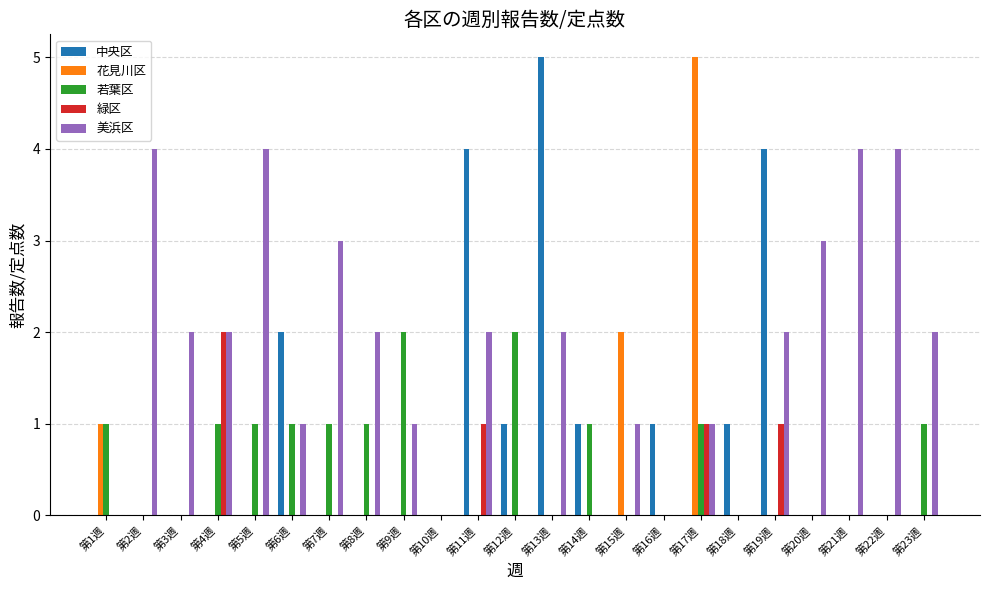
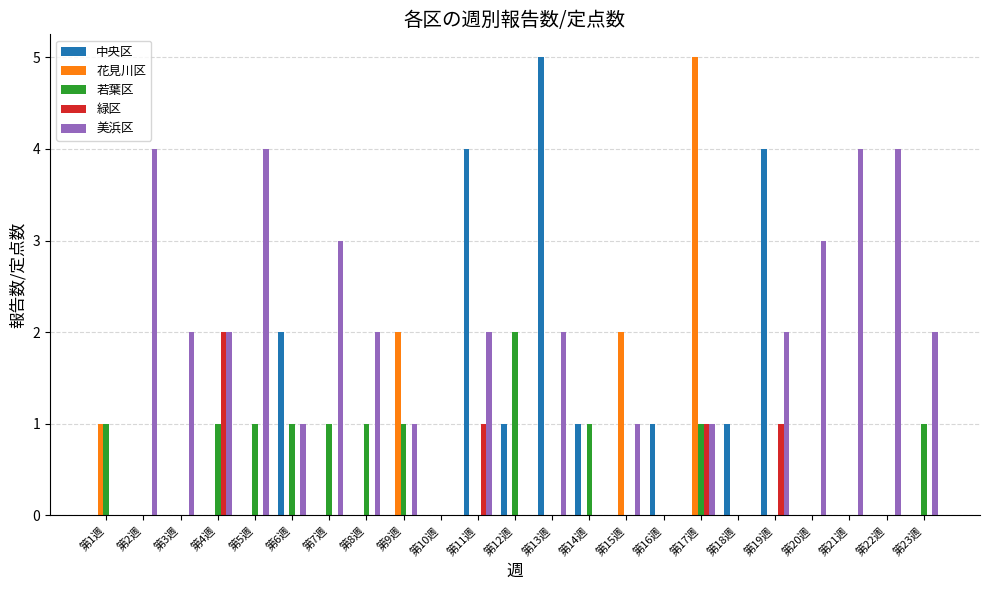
  {
    "中央区": {
      "第1週": 0,
      "第2週": 0,
      "第3週": 0,
      "第4週": 0,
      "第5週": 0,
      "第6週": 2,
      "第7週": 0,
      "第8週": 0,
      "第9週": 0,
      "第10週": 0,
      "第11週": 4,
      "第12週": 1,
      "第13週": 5,
      "第14週": 1,
      "第15週": 0,
      "第16週": 1,
      "第17週": 0,
      "第18週": 1,
      "第19週": 4,
      "第20週": 0,
      "第21週": 0,
      "第22週": 0,
      "第23週": 0
    },
    "花見川区": {
      "第1週": 1,
      "第2週": 0,
      "第3週": 0,
      "第4週": 0,
      "第5週": 0,
      "第6週": 0,
      "第7週": 0,
      "第8週": 0,
-     "第9週": 0,
+     "第9週": 2,
      "第10週": 0,
      "第11週": 0,
      "第12週": 0,
      "第13週": 0,
      "第14週": 0,
      "第15週": 2,
      "第16週": 0,
      "第17週": 5,
      "第18週": 0,
      "第19週": 0,
      "第20週": 0,
      "第21週": 0,
      "第22週": 0,
      "第23週": 0
    },
    "若葉区": {
      "第1週": 1,
      "第2週": 0,
      "第3週": 0,
      "第4週": 1,
      "第5週": 1,
      "第6週": 1,
      "第7週": 1,
      "第8週": 1,
-     "第9週": 2,
+     "第9週": 1,
      "第10週": 0,
      "第11週": 0,
      "第12週": 2,
      "第13週": 0,
      "第14週": 1,
      "第15週": 0,
      "第16週": 0,
      "第17週": 1,
      "第18週": 0,
      "第19週": 0,
      "第20週": 0,
      "第21週": 0,
      "第22週": 0,
      "第23週": 1
    },
    "緑区": {
      "第1週": 0,
      "第2週": 0,
      "第3週": 0,
      "第4週": 2,
      "第5週": 0,
      "第6週": 0,
      "第7週": 0,
      "第8週": 0,
      "第9週": 0,
      "第10週": 0,
      "第11週": 1,
      "第12週": 0,
      "第13週": 0,
      "第14週": 0,
      "第15週": 0,
      "第16週": 0,
      "第17週": 1,
      "第18週": 0,
      "第19週": 1,
      "第20週": 0,
      "第21週": 0,
      "第22週": 0,
      "第23週": 0
    },
    "美浜区": {
      "第1週": 0,
      "第2週": 4,
      "第3週": 2,
      "第4週": 2,
      "第5週": 4,
      "第6週": 1,
      "第7週": 3,
      "第8週": 2,
      "第9週": 1,
      "第10週": 0,
      "第11週": 2,
      "第12週": 0,
      "第13週": 2,
      "第14週": 0,
      "第15週": 1,
      "第16週": 0,
      "第17週": 1,
      "第18週": 0,
      "第19週": 2,
      "第20週": 3,
      "第21週": 4,
      "第22週": 4,
      "第23週": 2
    }
  }
